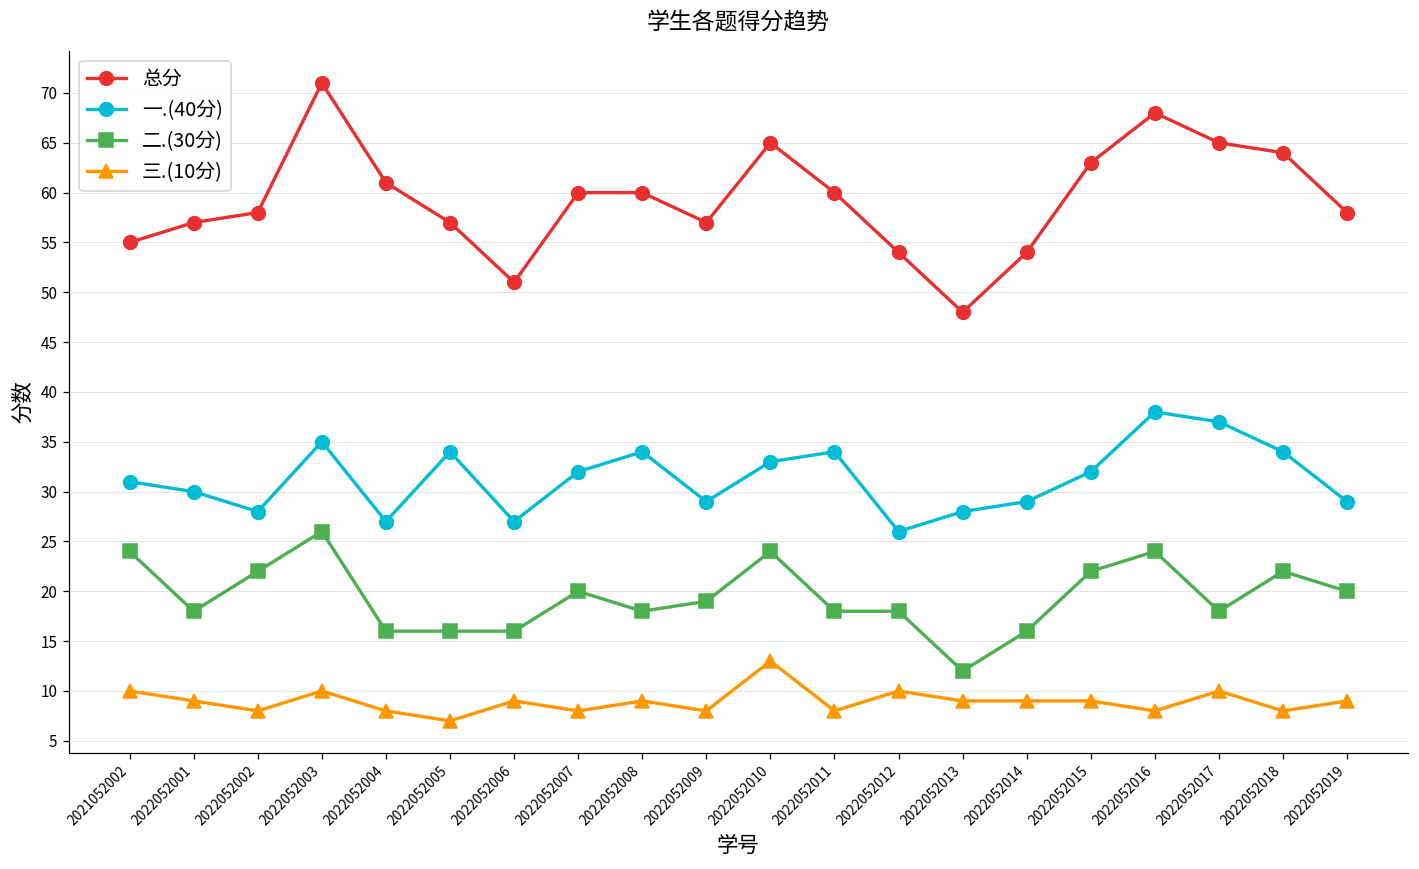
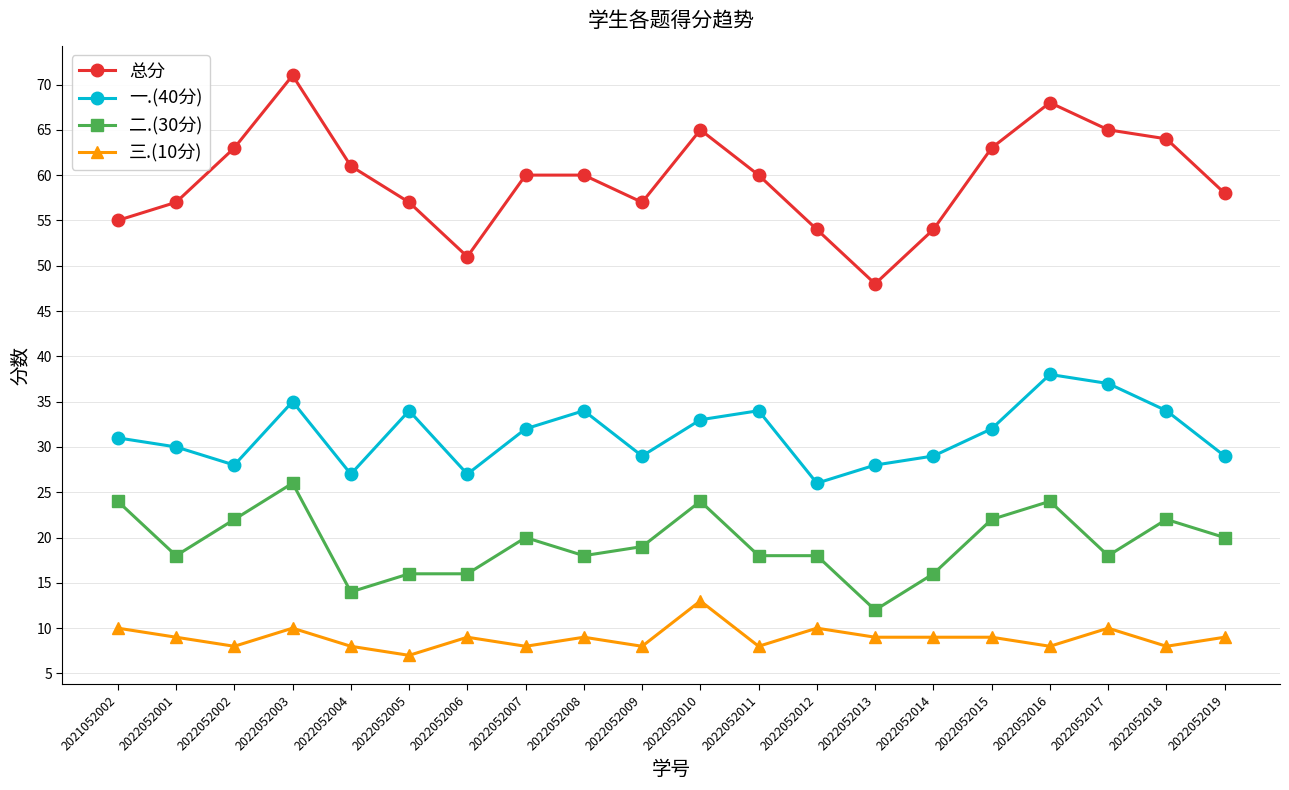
  {
    "总分": {
      "2021052002": 55,
      "2022052001": 57,
-     "2022052002": 58,
+     "2022052002": 63,
      "2022052003": 71,
      "2022052004": 61,
      "2022052005": 57,
      "2022052006": 51,
      "2022052007": 60,
      "2022052008": 60,
      "2022052009": 57,
      "2022052010": 65,
      "2022052011": 60,
      "2022052012": 54,
      "2022052013": 48,
      "2022052014": 54,
      "2022052015": 63,
      "2022052016": 68,
      "2022052017": 65,
      "2022052018": 64,
      "2022052019": 58
    },
    "一.(40分)": {
      "2021052002": 31,
      "2022052001": 30,
      "2022052002": 28,
      "2022052003": 35,
      "2022052004": 27,
      "2022052005": 34,
      "2022052006": 27,
      "2022052007": 32,
      "2022052008": 34,
      "2022052009": 29,
      "2022052010": 33,
      "2022052011": 34,
      "2022052012": 26,
      "2022052013": 28,
      "2022052014": 29,
      "2022052015": 32,
      "2022052016": 38,
      "2022052017": 37,
      "2022052018": 34,
      "2022052019": 29
    },
    "二.(30分)": {
      "2021052002": 24,
      "2022052001": 18,
      "2022052002": 22,
      "2022052003": 26,
-     "2022052004": 16,
+     "2022052004": 14,
      "2022052005": 16,
      "2022052006": 16,
      "2022052007": 20,
      "2022052008": 18,
      "2022052009": 19,
      "2022052010": 24,
      "2022052011": 18,
      "2022052012": 18,
      "2022052013": 12,
      "2022052014": 16,
      "2022052015": 22,
      "2022052016": 24,
      "2022052017": 18,
      "2022052018": 22,
      "2022052019": 20
    },
    "三.(10分)": {
      "2021052002": 10,
      "2022052001": 9,
      "2022052002": 8,
      "2022052003": 10,
      "2022052004": 8,
      "2022052005": 7,
      "2022052006": 9,
      "2022052007": 8,
      "2022052008": 9,
      "2022052009": 8,
      "2022052010": 13,
      "2022052011": 8,
      "2022052012": 10,
      "2022052013": 9,
      "2022052014": 9,
      "2022052015": 9,
      "2022052016": 8,
      "2022052017": 10,
      "2022052018": 8,
      "2022052019": 9
    }
  }
